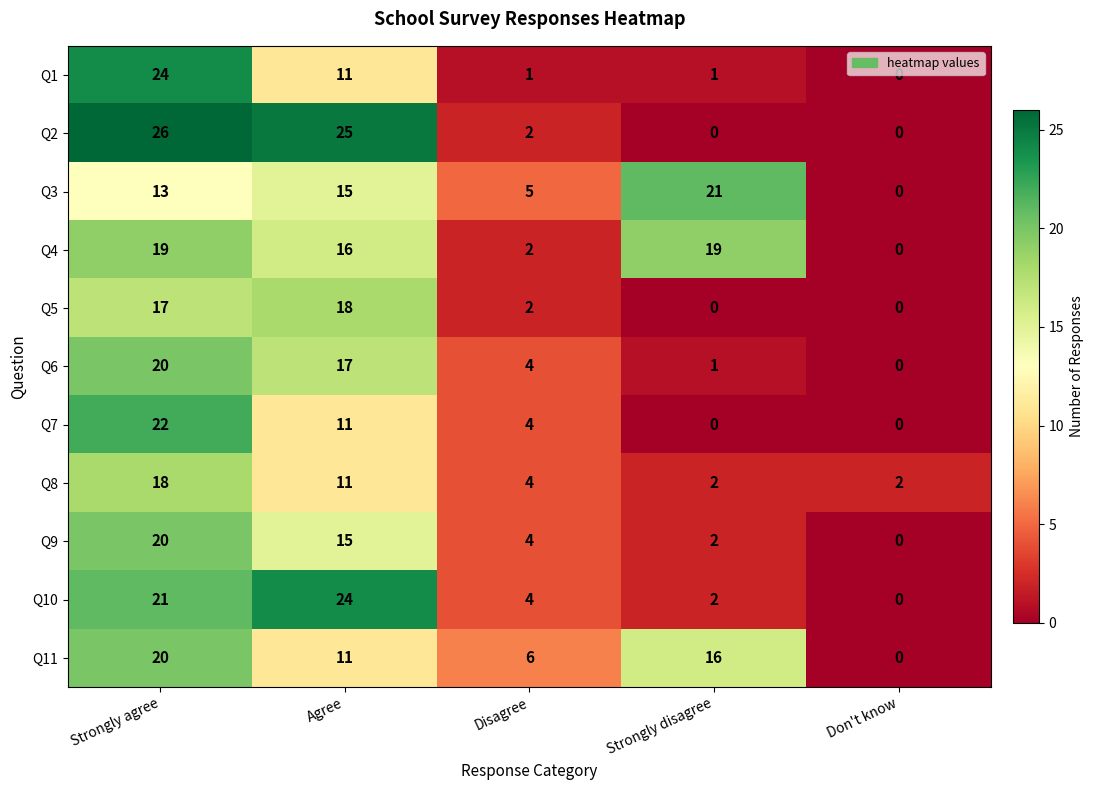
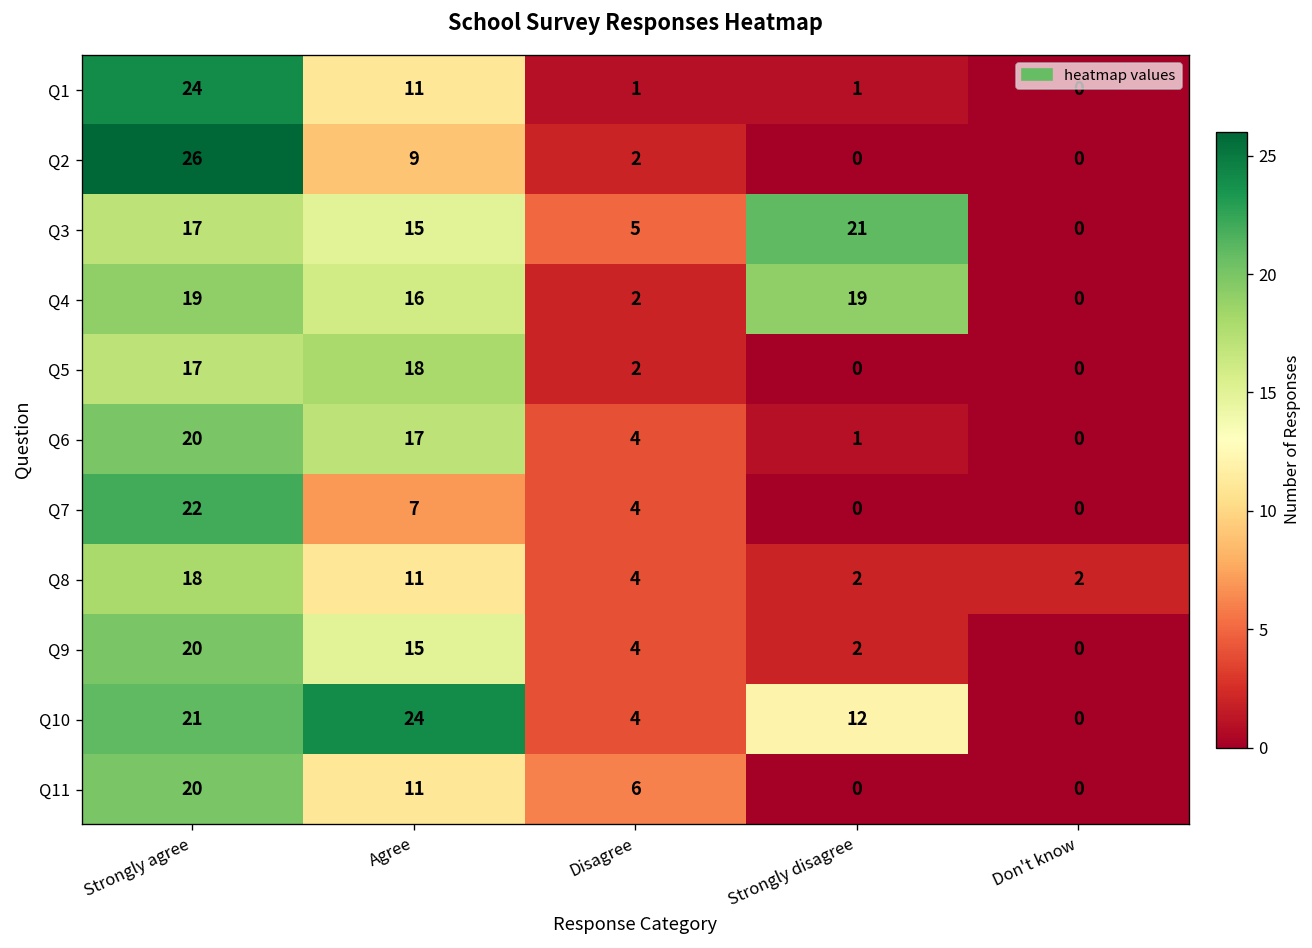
  {
    "Q1": {
      "Strongly agree": 24,
      "Agree": 11,
      "Disagree": 1,
      "Strongly disagree": 1
    },
    "Q2": {
      "Strongly agree": 26,
-     "Agree": 25,
+     "Agree": 9,
      "Disagree": 2,
      "Strongly disagree": 0,
      "Don't know": 0
    },
    "Q3": {
-     "Strongly agree": 13,
+     "Strongly agree": 17,
      "Agree": 15,
      "Disagree": 5,
      "Strongly disagree": 21,
      "Don't know": 0
    },
    "Q4": {
      "Strongly agree": 19,
      "Agree": 16,
      "Disagree": 2,
      "Strongly disagree": 19,
      "Don't know": 0
    },
    "Q5": {
      "Strongly agree": 17,
      "Agree": 18,
      "Disagree": 2,
      "Strongly disagree": 0,
      "Don't know": 0
    },
    "Q6": {
      "Strongly agree": 20,
      "Agree": 17,
      "Disagree": 4,
      "Strongly disagree": 1,
      "Don't know": 0
    },
    "Q7": {
      "Strongly agree": 22,
-     "Agree": 11,
+     "Agree": 7,
      "Disagree": 4,
      "Strongly disagree": 0,
      "Don't know": 0
    },
    "Q8": {
      "Strongly agree": 18,
      "Agree": 11,
      "Disagree": 4,
      "Strongly disagree": 2,
      "Don't know": 2
    },
    "Q9": {
      "Strongly agree": 20,
      "Agree": 15,
      "Disagree": 4,
      "Strongly disagree": 2,
      "Don't know": 0
    },
    "Q10": {
      "Strongly agree": 21,
      "Agree": 24,
      "Disagree": 4,
-     "Strongly disagree": 2,
+     "Strongly disagree": 12,
      "Don't know": 0
    },
    "Q11": {
      "Strongly agree": 20,
      "Agree": 11,
      "Disagree": 6,
-     "Strongly disagree": 16,
+     "Strongly disagree": 0,
      "Don't know": 0
    }
  }
